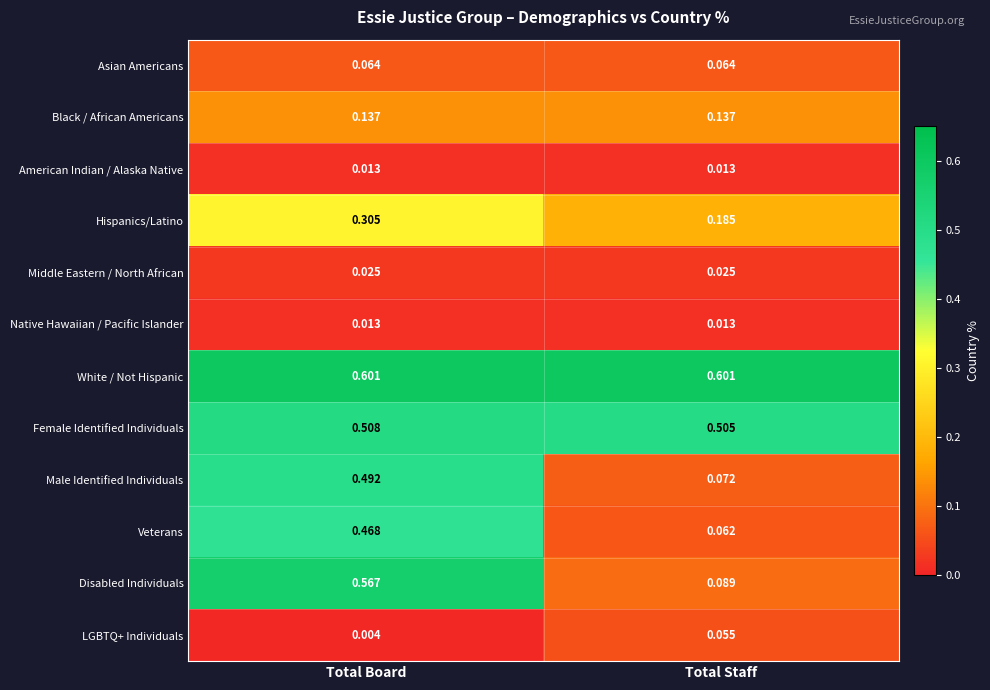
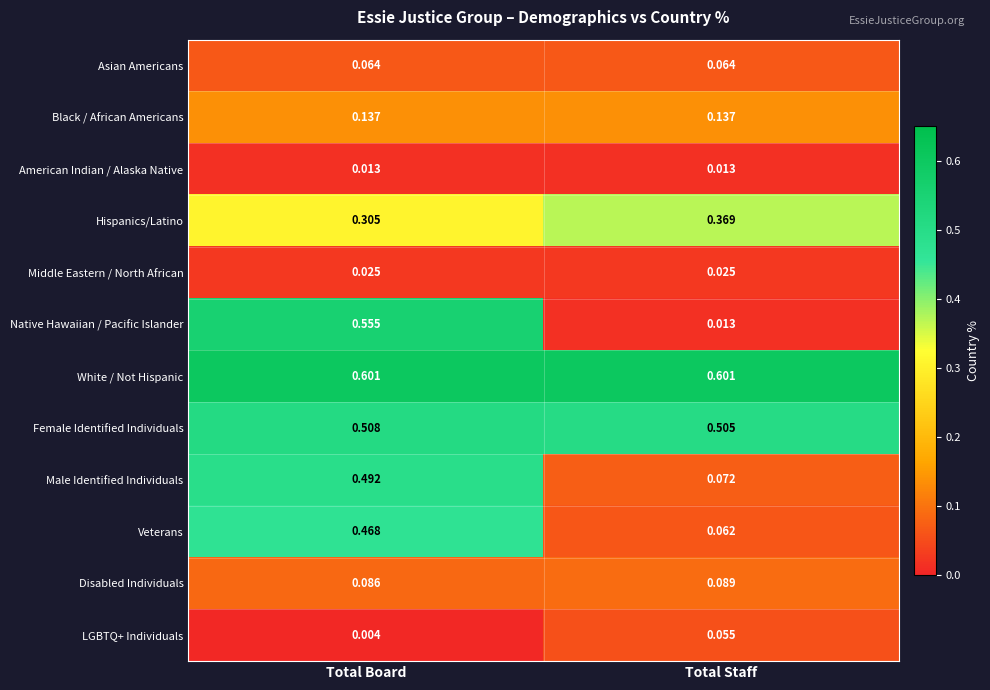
  {
    "Asian Americans": {
      "Total Board": 0.064,
      "Total Staff": 0.064
    },
    "Black / African Americans": {
      "Total Board": 0.137,
      "Total Staff": 0.137
    },
    "American Indian / Alaska Native": {
      "Total Board": 0.013,
      "Total Staff": 0.013
    },
    "Hispanics/Latino": {
      "Total Board": 0.305,
-     "Total Staff": 0.185
+     "Total Staff": 0.369
    },
    "Middle Eastern / North African": {
      "Total Board": 0.025,
      "Total Staff": 0.025
    },
    "Native Hawaiian / Pacific Islander": {
-     "Total Board": 0.013,
+     "Total Board": 0.555,
      "Total Staff": 0.013
    },
    "White / Not Hispanic": {
      "Total Board": 0.601,
      "Total Staff": 0.601
    },
    "Female Identified Individuals": {
      "Total Board": 0.508,
      "Total Staff": 0.505
    },
    "Male Identified Individuals": {
      "Total Board": 0.492,
      "Total Staff": 0.072
    },
    "Veterans": {
      "Total Board": 0.468,
      "Total Staff": 0.062
    },
    "Disabled Individuals": {
-     "Total Board": 0.567,
+     "Total Board": 0.086,
      "Total Staff": 0.089
    },
    "LGBTQ+ Individuals": {
      "Total Board": 0.004,
      "Total Staff": 0.055
    }
  }
